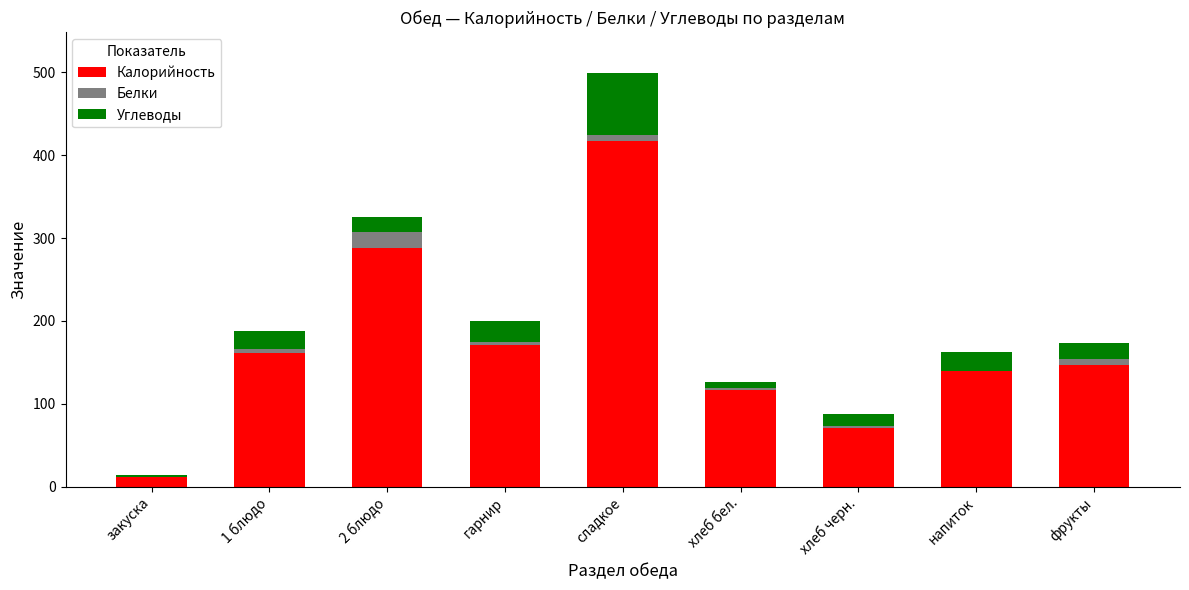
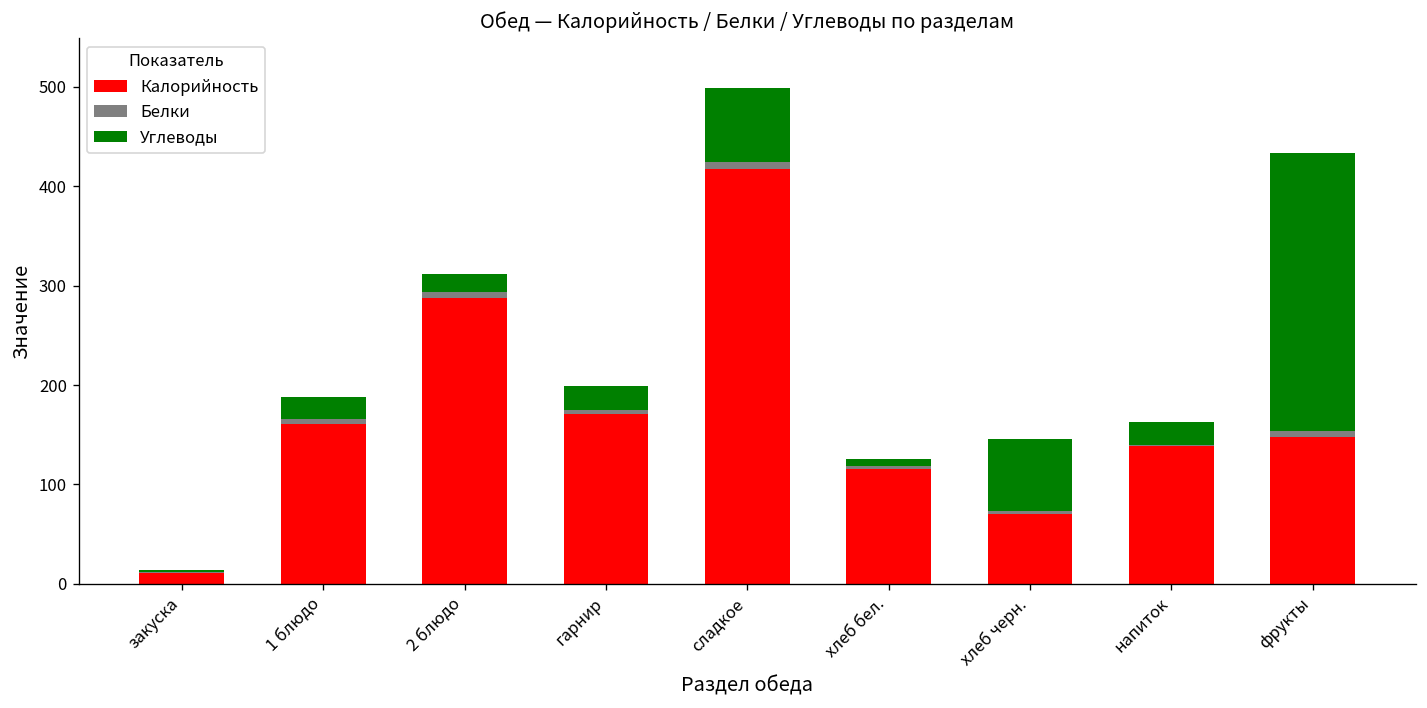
  {
    "Калорийность": {
      "закуска": 10,
      "1 блюдо": 160,
      "2 блюдо": 290,
      "гарнир": 170,
      "сладкое": 420,
      "хлеб бел.": 120,
      "хлеб черн.": 70,
      "напиток": 140,
      "фрукты": 150
    },
    "Белки": {
      "1 блюдо": 0,
-     "2 блюдо": 20,
+     "2 блюдо": 10,
      "гарнир": 0,
      "сладкое": 10,
      "фрукты": 10
    },
    "Углеводы": {
      "1 блюдо": 20,
      "2 блюдо": 20,
      "гарнир": 20,
      "сладкое": 70,
      "хлеб бел.": 10,
-     "хлеб черн.": 10,
+     "хлеб черн.": 70,
      "напиток": 20,
-     "фрукты": 20
+     "фрукты": 280
    }
  }
